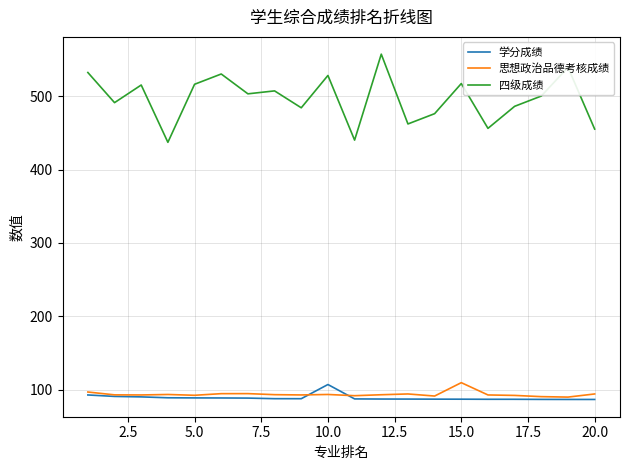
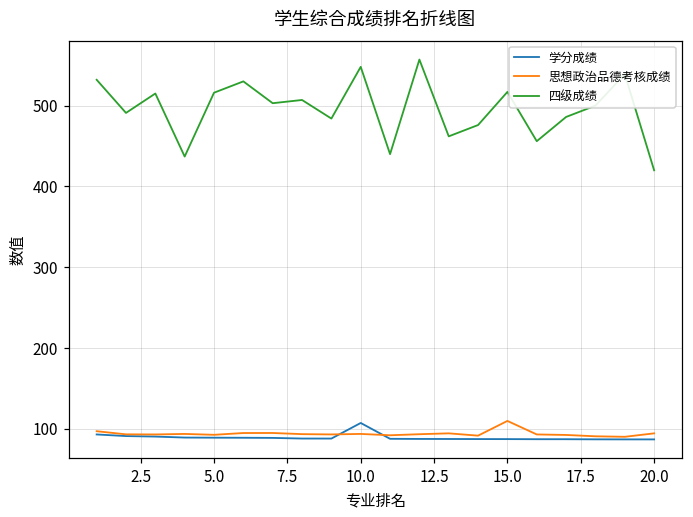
  {
    "学分成绩": {
      "5.0": 90,
      "10.0": 110,
      "15.0": 90,
      "20.0": 90
    },
    "思想政治品德考核成绩": {
      "5.0": 90,
      "10.0": 90,
      "15.0": 110,
      "20.0": 90
    },
    "四级成绩": {
      "5.0": 520,
-     "10.0": 530,
+     "10.0": 550,
      "15.0": 520,
-     "20.0": 460
+     "20.0": 420
    }
  }
